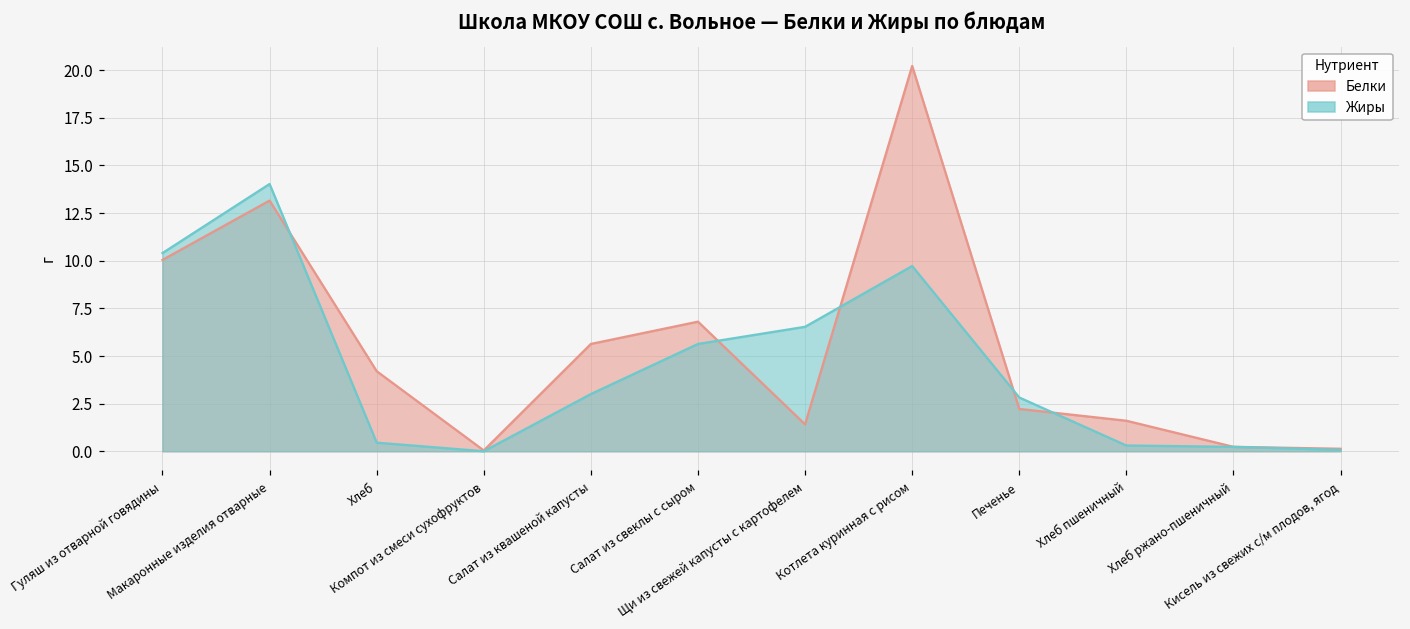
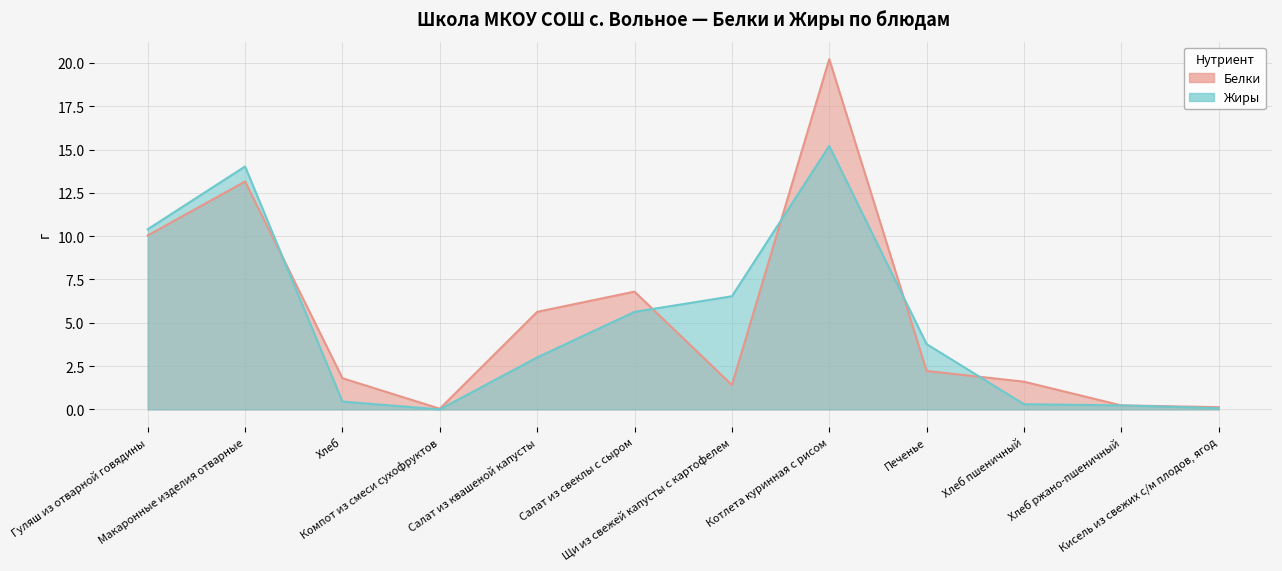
  {
    "Белки": {
      "Гуляш из отварной говядины": 10.0,
      "Макаронные изделия отварные": 13.2,
-     "Хлеб": 4.2,
+     "Хлеб": 1.8,
      "Салат из квашеной капусты": 5.6,
      "Салат из свеклы с сыром": 6.8,
      "Щи из свежей капусты с картофелем": 1.4,
      "Котлета куринная с рисом": 20.2,
      "Печенье": 2.2,
      "Хлеб пшеничный": 1.6
    },
    "Жиры": {
      "Гуляш из отварной говядины": 10.4,
      "Макаронные изделия отварные": 14.0,
      "Хлеб": 0.5,
      "Салат из квашеной капусты": 3.0,
      "Салат из свеклы с сыром": 5.6,
      "Щи из свежей капусты с картофелем": 6.5,
-     "Котлета куринная с рисом": 9.7,
-     "Печенье": 2.8,
+     "Котлета куринная с рисом": 15.2,
+     "Печенье": 3.8,
      "Хлеб пшеничный": 0.3
    }
  }
